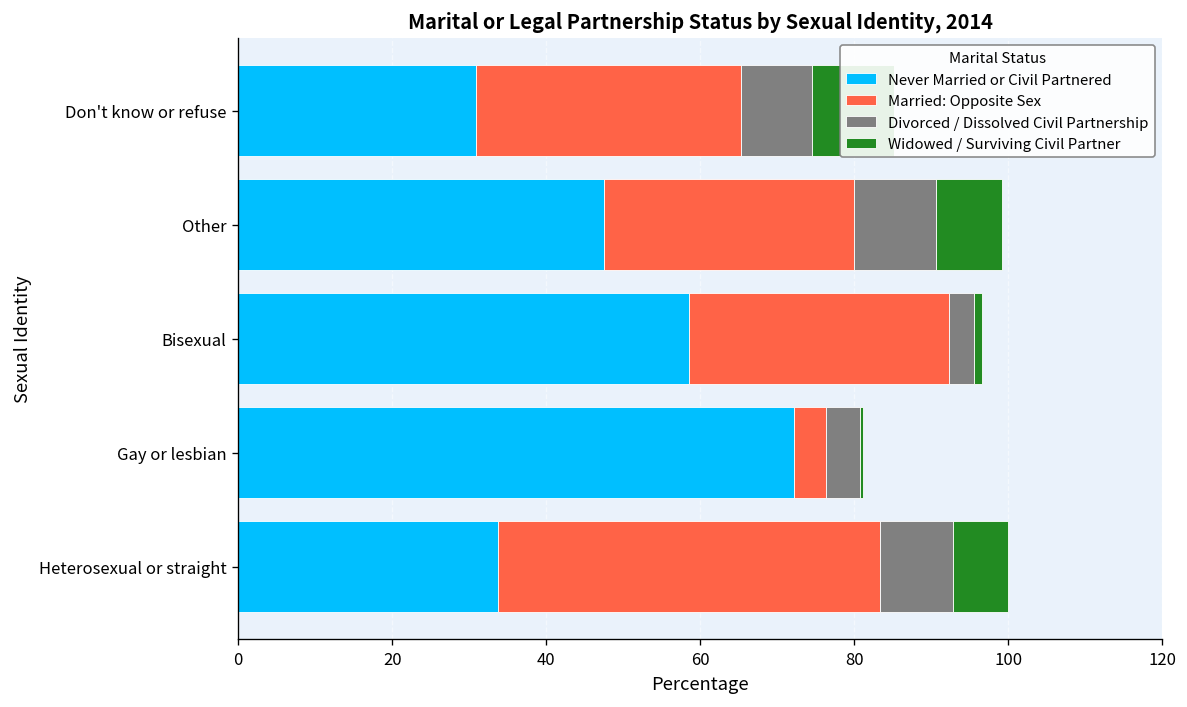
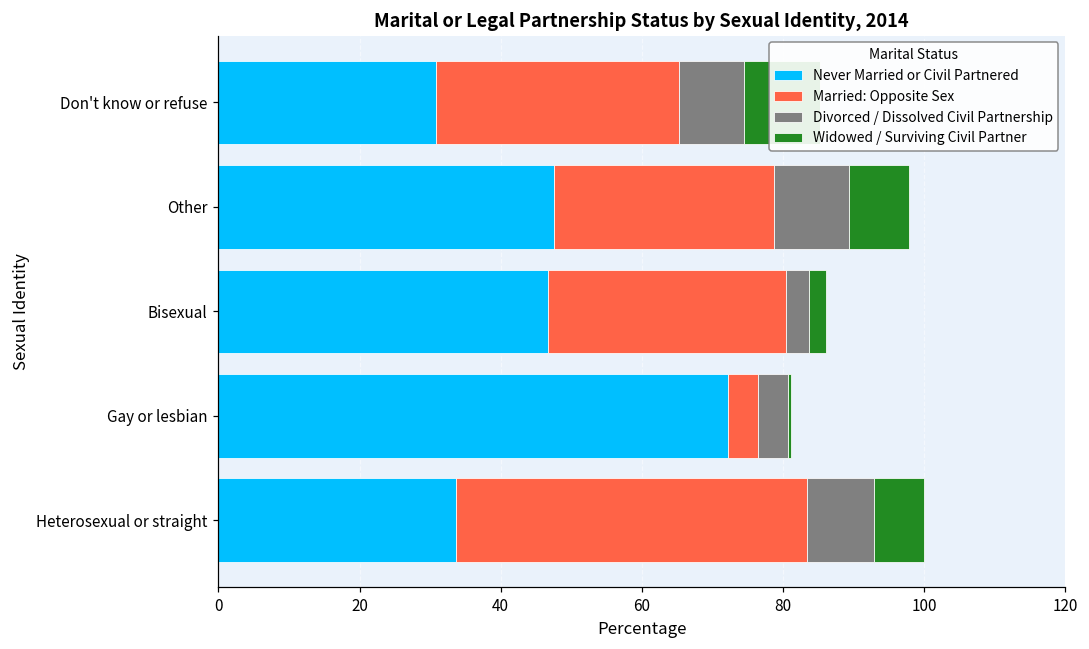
  {
    "Never Married or Civil Partnered": {
      "Don't know or refuse": 31,
      "Other": 48,
-     "Bisexual": 59,
+     "Bisexual": 47,
      "Gay or lesbian": 72,
      "Heterosexual or straight": 34
    },
    "Married: Opposite Sex": {
      "Don't know or refuse": 34,
-     "Other": 33,
+     "Other": 31,
      "Bisexual": 34,
      "Gay or lesbian": 4,
      "Heterosexual or straight": 50
    },
    "Divorced / Dissolved Civil Partnership": {
      "Don't know or refuse": 9,
      "Other": 11,
      "Bisexual": 3,
      "Gay or lesbian": 4,
      "Heterosexual or straight": 10
    },
    "Widowed / Surviving Civil Partner": {
      "Other": 9,
-     "Bisexual": 1,
+     "Bisexual": 2,
      "Gay or lesbian": 0,
      "Heterosexual or straight": 7
    }
  }
